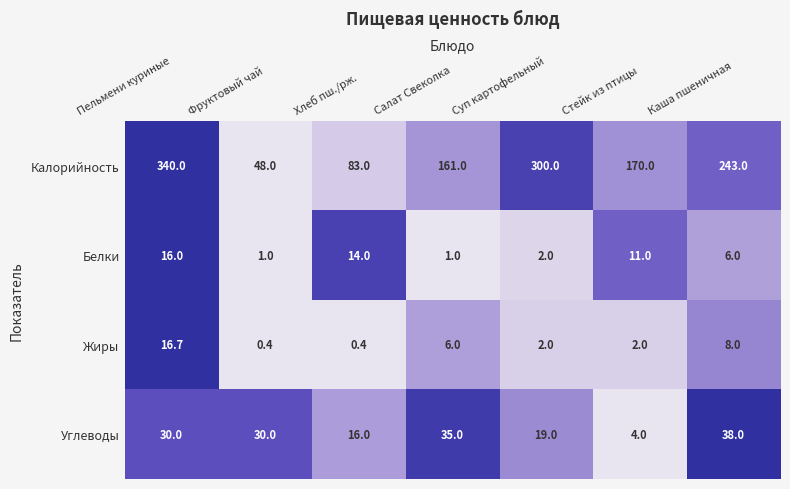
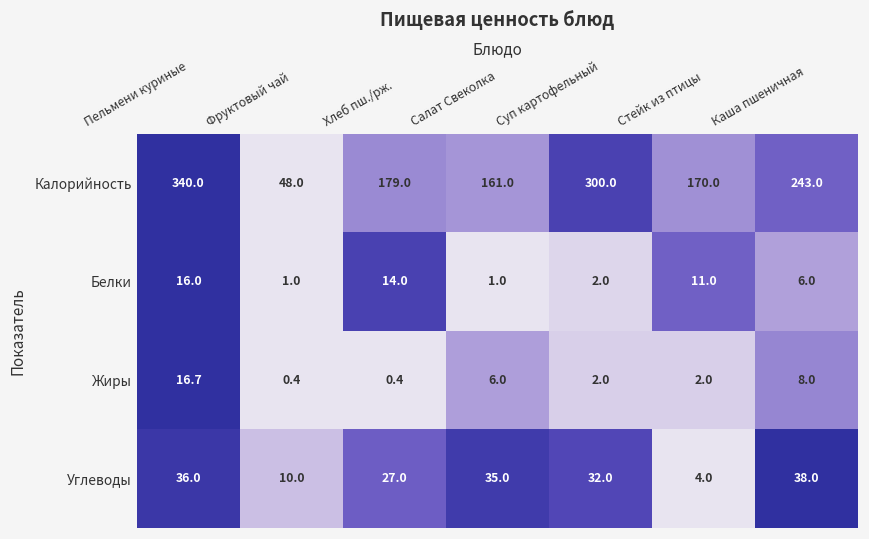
  {
    "Калорийность": {
      "Пельмени куриные": 340.0,
      "Фруктовый чай": 48.0,
-     "Хлеб пш./рж.": 83.0,
+     "Хлеб пш./рж.": 179.0,
      "Салат Свеколка": 161.0,
      "Суп картофельный": 300.0,
      "Стейк из птицы": 170.0,
      "Каша пшеничная": 243.0
    },
    "Белки": {
      "Пельмени куриные": 16.0,
      "Фруктовый чай": 1.0,
      "Хлеб пш./рж.": 14.0,
      "Салат Свеколка": 1.0,
      "Суп картофельный": 2.0,
      "Стейк из птицы": 11.0,
      "Каша пшеничная": 6.0
    },
    "Жиры": {
      "Пельмени куриные": 16.7,
      "Фруктовый чай": 0.4,
      "Хлеб пш./рж.": 0.4,
      "Салат Свеколка": 6.0,
      "Суп картофельный": 2.0,
      "Стейк из птицы": 2.0,
      "Каша пшеничная": 8.0
    },
    "Углеводы": {
-     "Пельмени куриные": 30.0,
-     "Фруктовый чай": 30.0,
-     "Хлеб пш./рж.": 16.0,
+     "Пельмени куриные": 36.0,
+     "Фруктовый чай": 10.0,
+     "Хлеб пш./рж.": 27.0,
      "Салат Свеколка": 35.0,
-     "Суп картофельный": 19.0,
+     "Суп картофельный": 32.0,
      "Стейк из птицы": 4.0,
      "Каша пшеничная": 38.0
    }
  }
